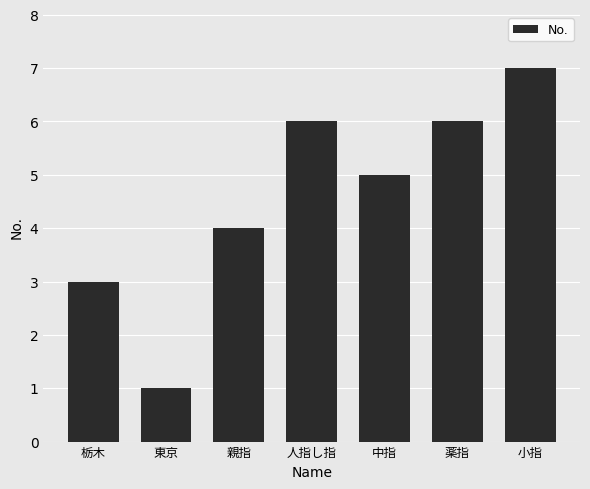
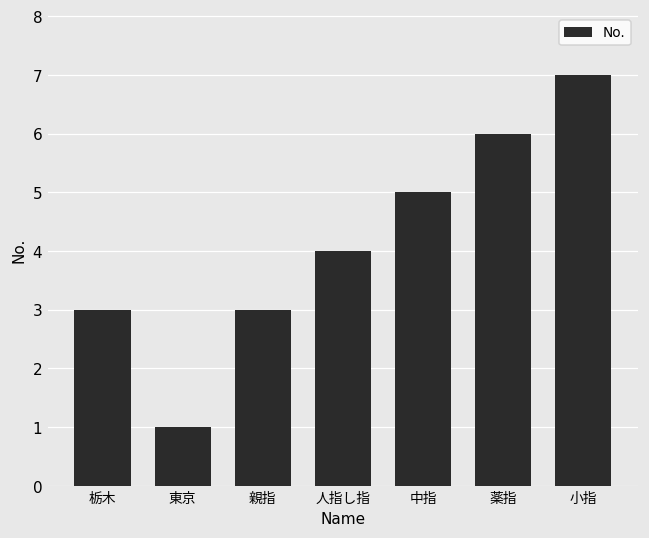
  {
    "栃木": 3,
    "東京": 1,
-   "親指": 4,
-   "人指し指": 6,
+   "親指": 3,
+   "人指し指": 4,
    "中指": 5,
    "薬指": 6,
    "小指": 7
  }
